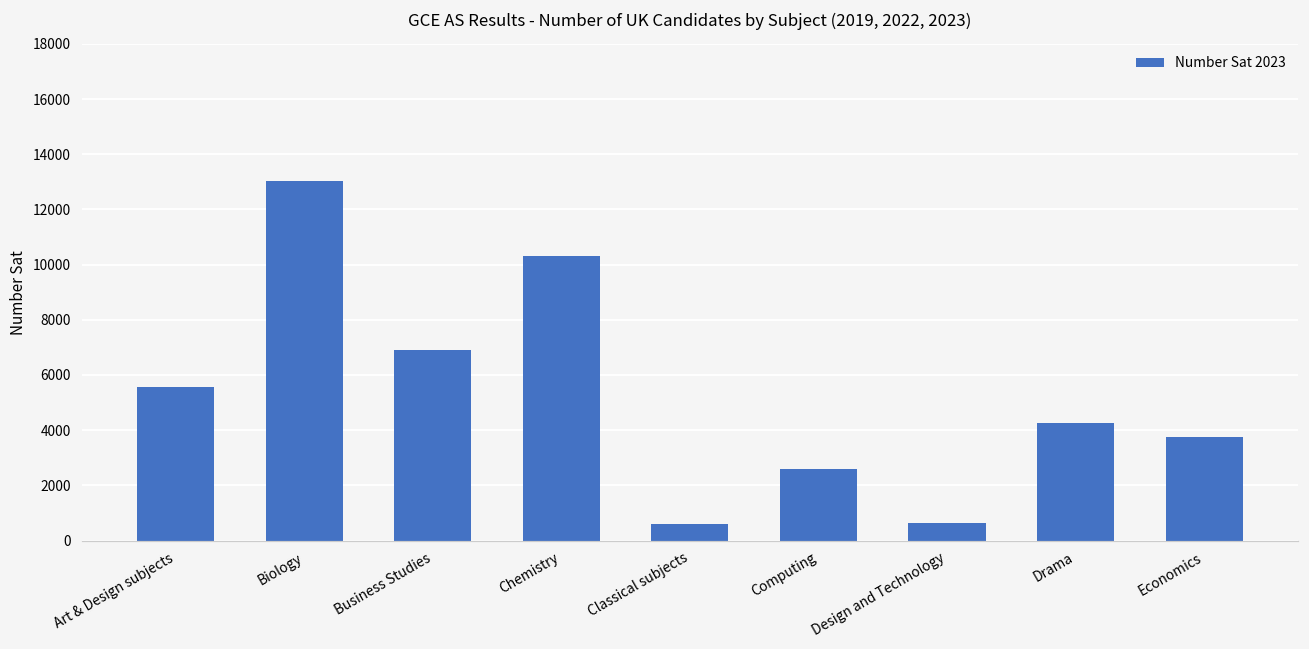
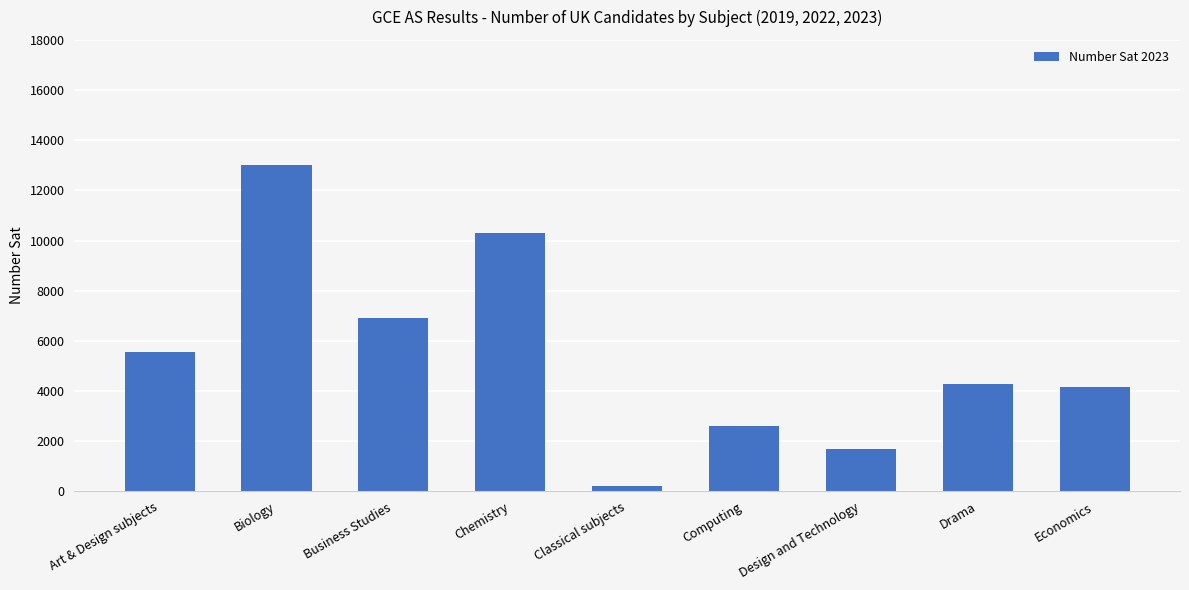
  {
    "Art & Design subjects": 5600,
    "Biology": 13000,
    "Business Studies": 6900,
    "Chemistry": 10300,
-   "Classical subjects": 600,
+   "Classical subjects": 200,
    "Computing": 2600,
-   "Design and Technology": 600,
+   "Design and Technology": 1700,
    "Drama": 4300,
-   "Economics": 3800
+   "Economics": 4200
  }
